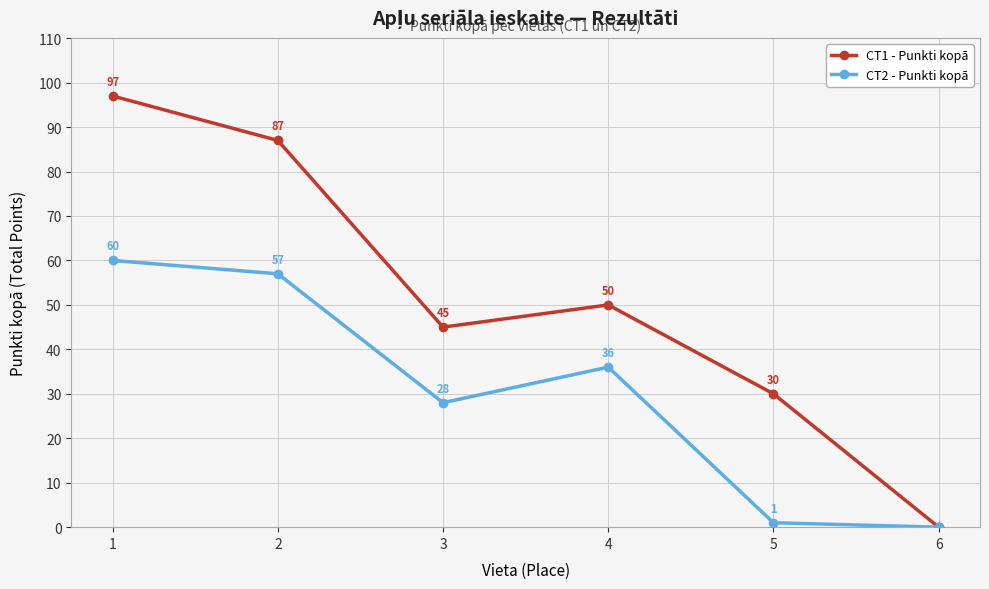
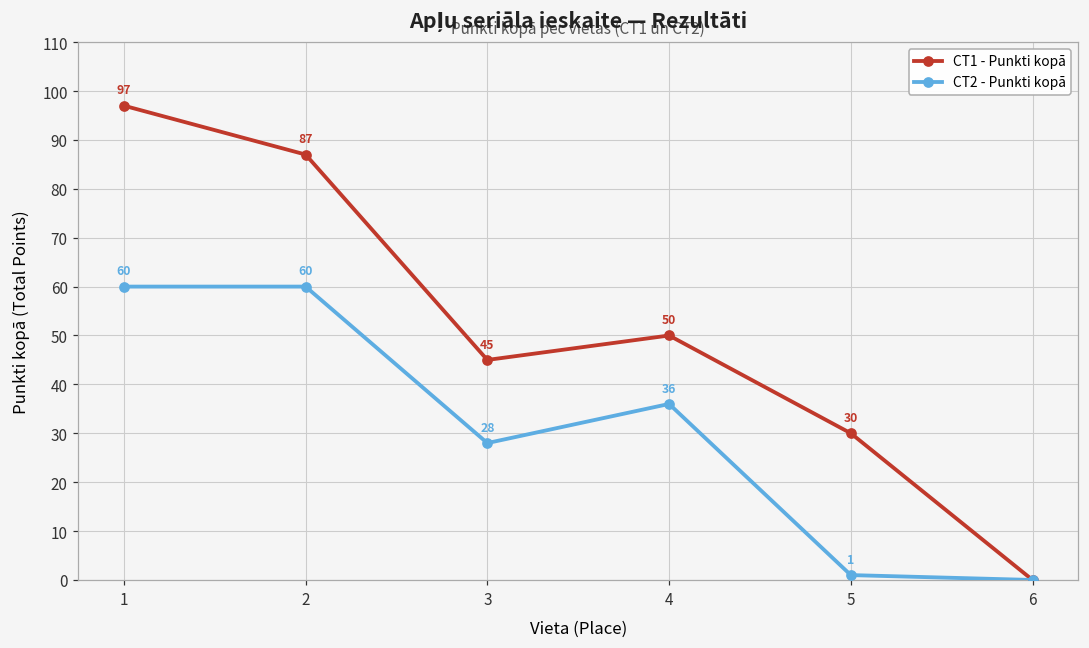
  {
    "CT1 - Punkti kopā": {
      "1": 97,
      "2": 87,
      "3": 45,
      "4": 50,
      "5": 30
    },
    "CT2 - Punkti kopā": {
      "1": 60,
-     "2": 57,
+     "2": 60,
      "3": 28,
      "4": 36,
      "5": 1
    }
  }
